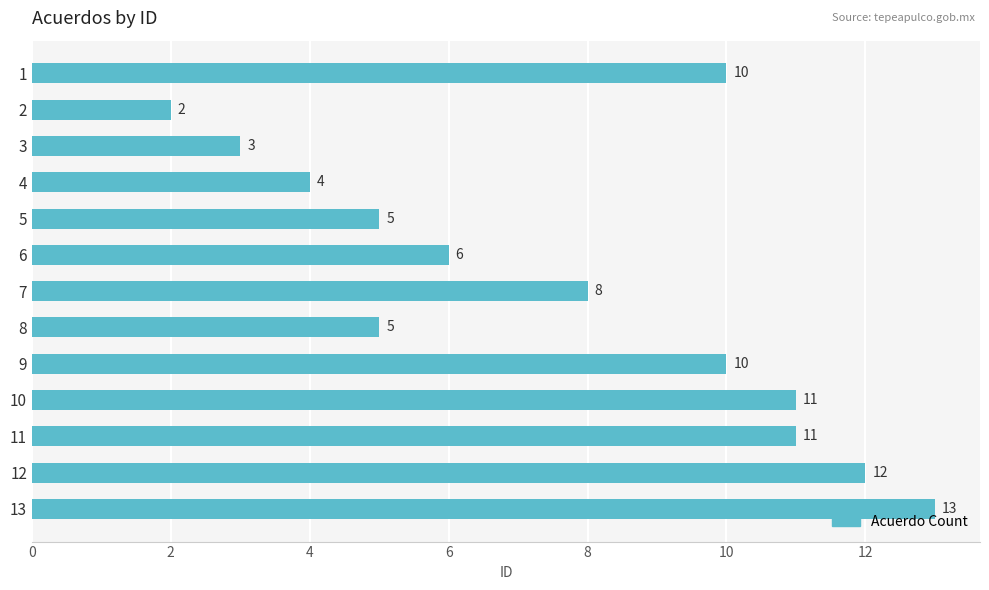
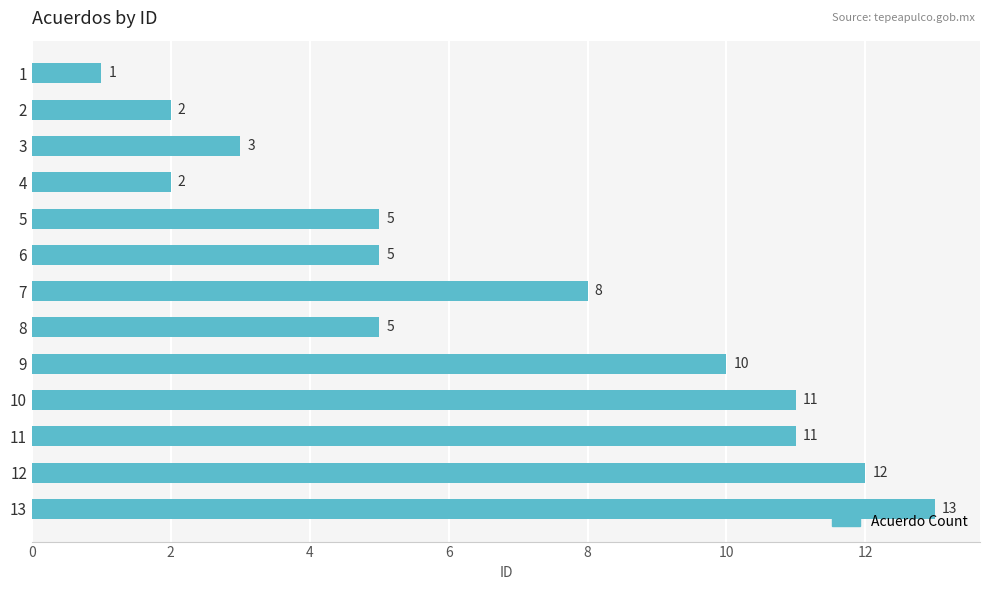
  {
-   "1": 10,
+   "1": 1,
    "2": 2,
    "3": 3,
-   "4": 4,
+   "4": 2,
    "5": 5,
-   "6": 6,
+   "6": 5,
    "7": 8,
    "8": 5,
    "9": 10,
    "10": 11,
    "11": 11,
    "12": 12,
    "13": 13
  }
